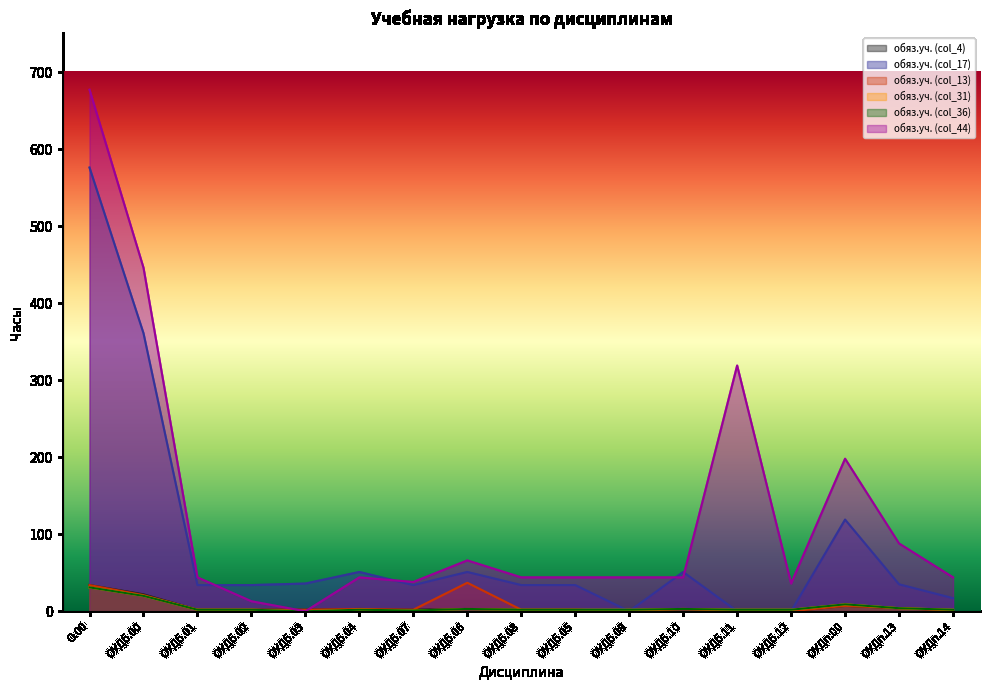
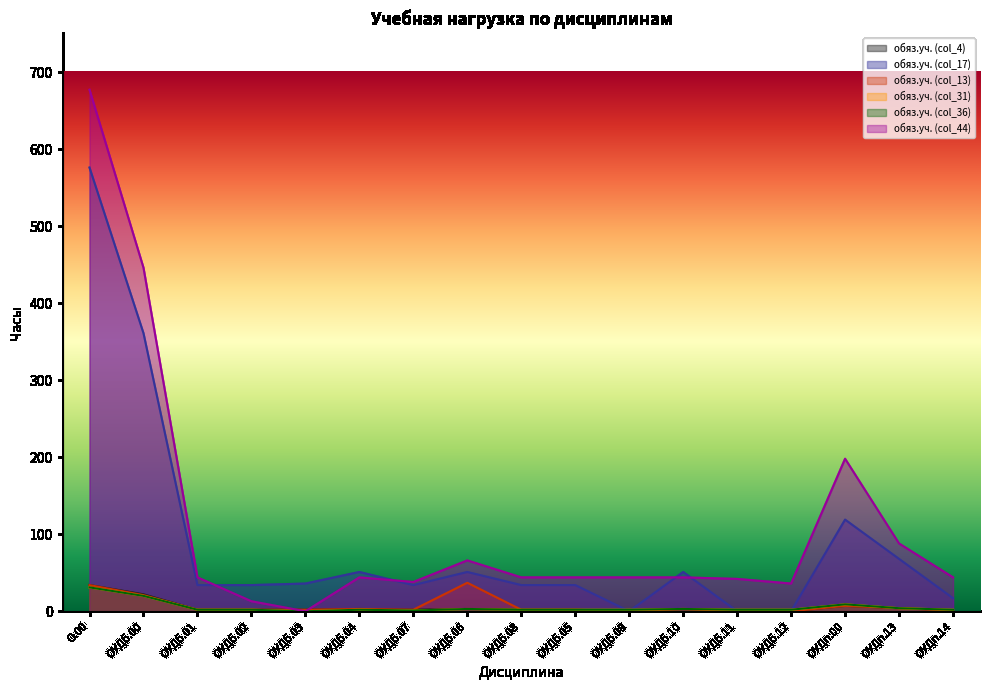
  {
    "обяз.уч. (col_17)": {
      "О.00": 580,
      "ОУДб.00": 360,
      "ОУДб.01": 30,
      "ОУДб.02": 30,
      "ОУДб.03": 40,
      "ОУДб.04": 50,
      "ОУДб.07": 30,
      "ОУДб.06": 50,
      "ОУДб.08": 30,
      "ОУДб.05": 30,
      "ОУДб.10": 50,
      "ОУДп.00": 120,
-     "ОУДп.13": 40,
+     "ОУДп.13": 70,
      "ОУДп.14": 20
    },
    "обяз.уч. (col_13)": {
      "ОУДб.06": 40
    },
    "обяз.уч. (col_44)": {
      "О.00": 680,
      "ОУДб.00": 450,
      "ОУДб.01": 40,
      "ОУДб.02": 10,
      "ОУДб.04": 40,
      "ОУДб.07": 40,
      "ОУДб.06": 70,
      "ОУДб.08": 40,
      "ОУДб.05": 40,
      "ОУДб.09": 40,
      "ОУДб.10": 40,
-     "ОУДб.11": 320,
+     "ОУДб.11": 40,
      "ОУДб.12": 40,
      "ОУДп.00": 200,
      "ОУДп.13": 90,
      "ОУДп.14": 40
    }
  }
